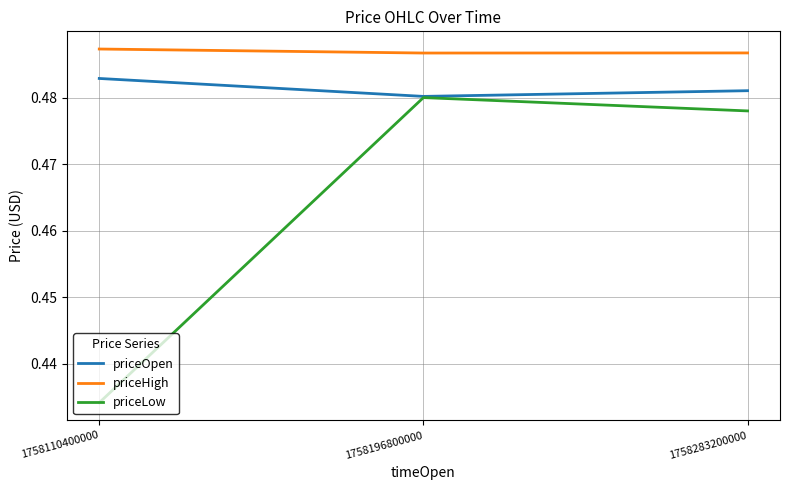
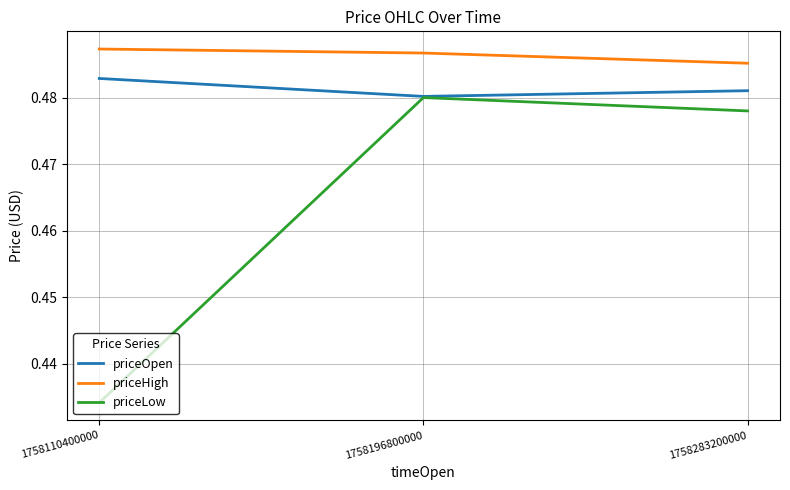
  {
    "priceOpen": {
      "1758110400000": 0.483,
      "1758283200000": 0.481
    },
    "priceHigh": {
      "1758110400000": 0.487,
      "1758196800000": 0.487,
-     "1758283200000": 0.487
+     "1758283200000": 0.485
    },
    "priceLow": {
      "1758283200000": 0.478
    }
  }
